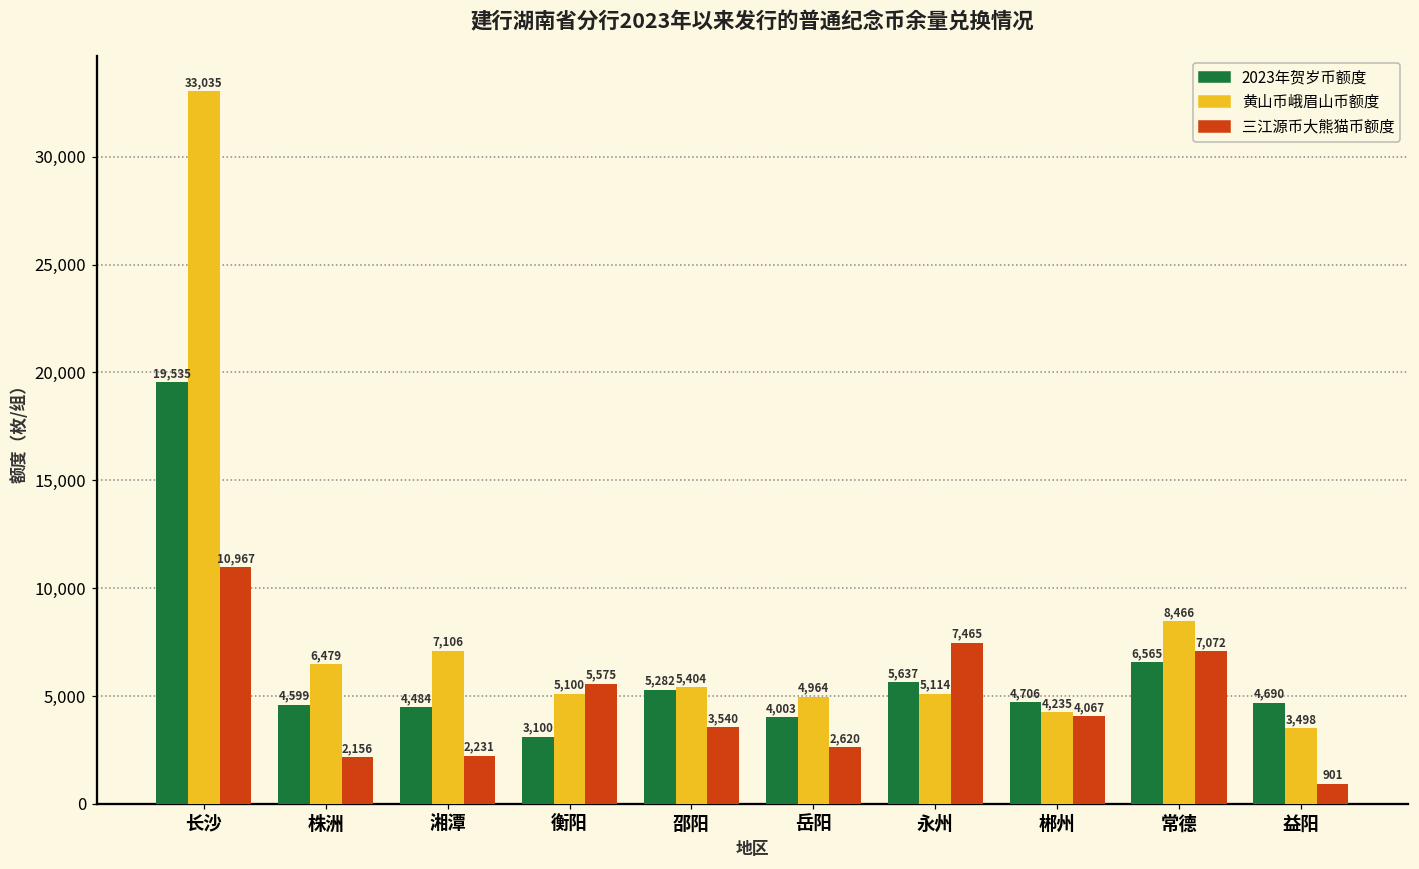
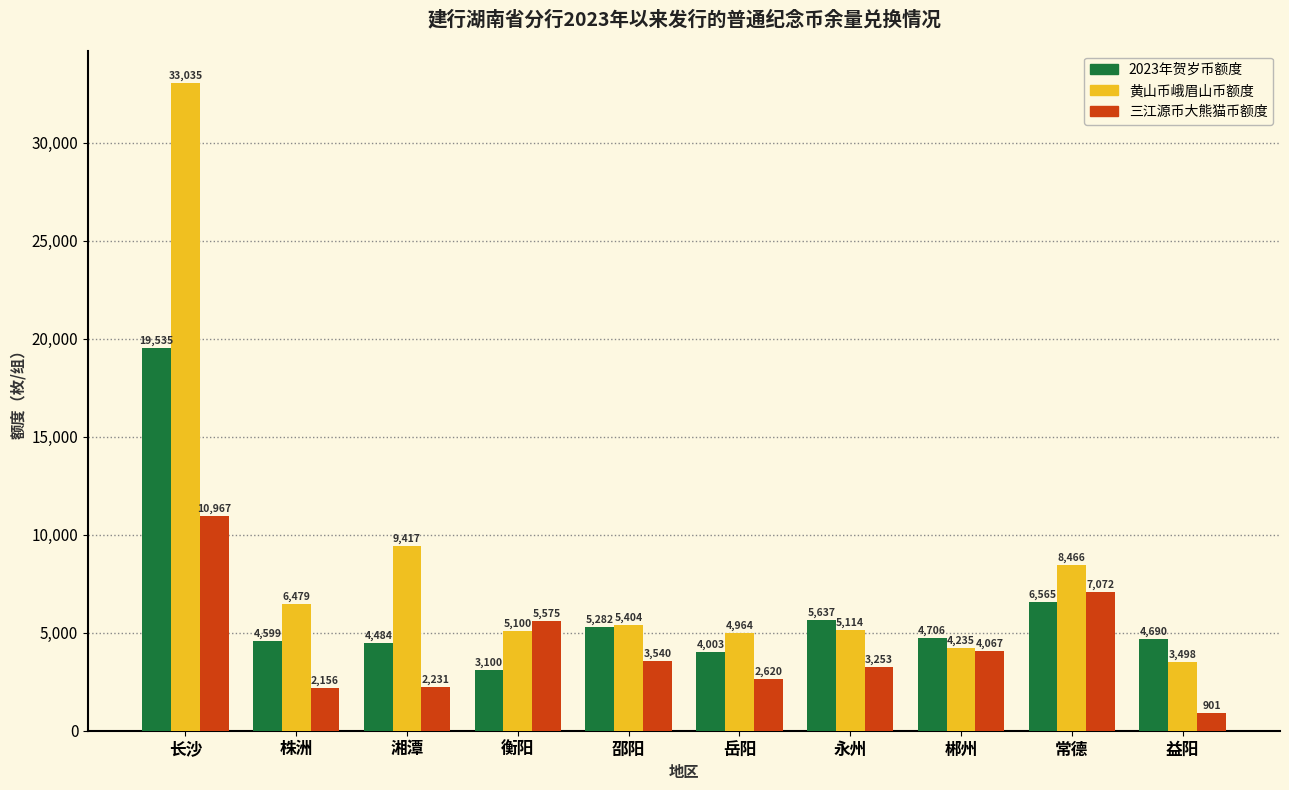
  {
    "2023年贺岁币额度": {
      "长沙": "19,535",
      "株洲": "4,599",
      "湘潭": "4,484",
      "衡阳": "3,100",
      "邵阳": "5,282",
      "岳阳": "4,003",
      "永州": "5,637",
      "郴州": "4,706",
      "常德": "6,565",
      "益阳": "4,690"
    },
    "黄山币峨眉山币额度": {
      "长沙": "33,035",
      "株洲": "6,479",
-     "湘潭": "7,106",
+     "湘潭": "9,417",
      "衡阳": "5,100",
      "邵阳": "5,404",
      "岳阳": "4,964",
      "永州": "5,114",
      "郴州": "4,235",
      "常德": "8,466",
      "益阳": "3,498"
    },
    "三江源币大熊猫币额度": {
      "长沙": "10,967",
      "株洲": "2,156",
      "湘潭": "2,231",
      "衡阳": "5,575",
      "邵阳": "3,540",
      "岳阳": "2,620",
-     "永州": "7,465",
+     "永州": "3,253",
      "郴州": "4,067",
      "常德": "7,072",
      "益阳": "901"
    }
  }
